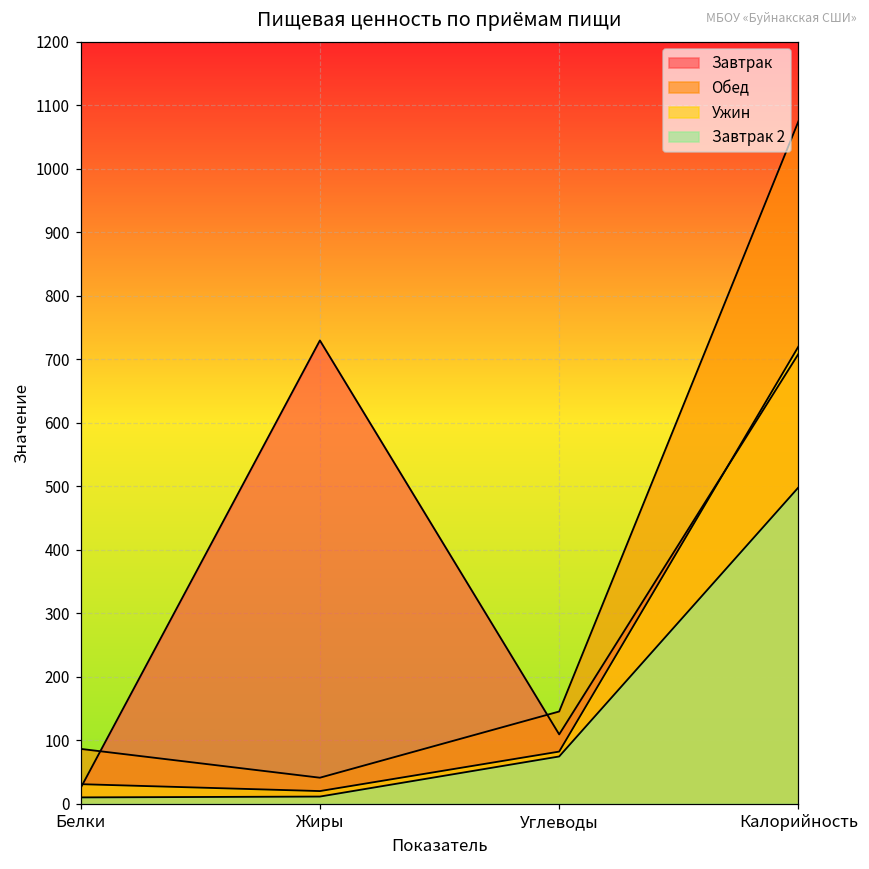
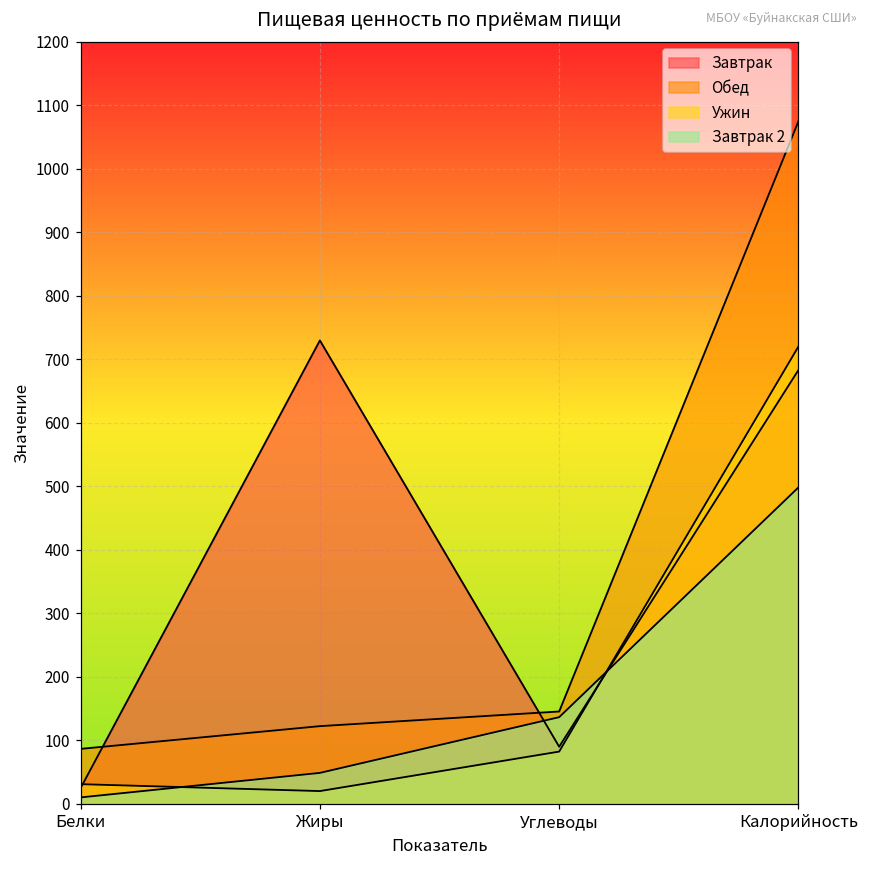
  {
    "Завтрак": {
      "Белки": 20,
      "Жиры": 730,
-     "Углеводы": 110,
-     "Калорийность": 710
+     "Углеводы": 90,
+     "Калорийность": 680
    },
    "Обед": {
      "Белки": 90,
-     "Жиры": 40,
+     "Жиры": 120,
      "Углеводы": 150,
      "Калорийность": 1070
    },
    "Ужин": {
      "Белки": 30,
      "Жиры": 20,
      "Углеводы": 80,
      "Калорийность": 720
    },
    "Завтрак 2": {
      "Белки": 10,
-     "Жиры": 10,
-     "Углеводы": 70,
+     "Жиры": 50,
+     "Углеводы": 140,
      "Калорийность": 500
    }
  }
